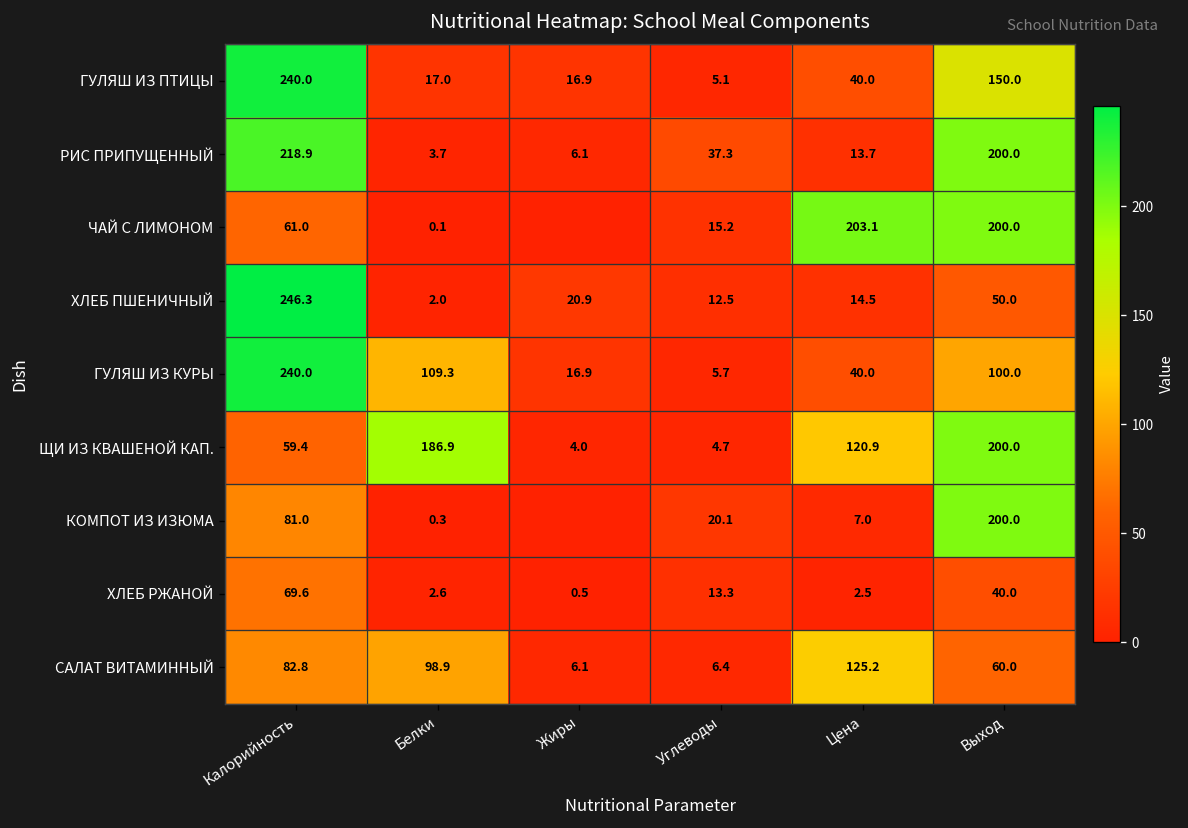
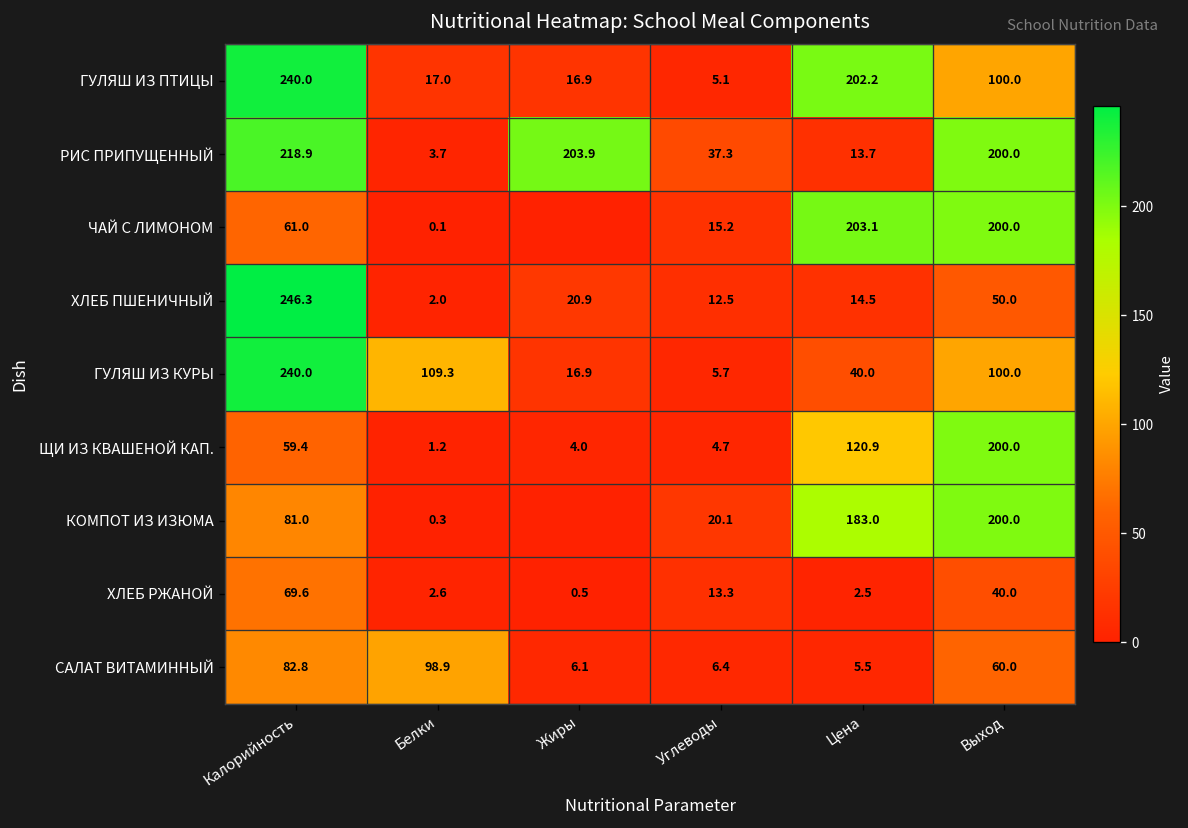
  {
    "ГУЛЯШ ИЗ ПТИЦЫ": {
      "Калорийность": 240.0,
      "Белки": 17.0,
      "Жиры": 16.9,
      "Углеводы": 5.1,
-     "Цена": 40.0,
-     "Выход": 150.0
+     "Цена": 202.2,
+     "Выход": 100.0
    },
    "РИС ПРИПУЩЕННЫЙ": {
      "Калорийность": 218.9,
      "Белки": 3.7,
-     "Жиры": 6.1,
+     "Жиры": 203.9,
      "Углеводы": 37.3,
      "Цена": 13.7,
      "Выход": 200.0
    },
    "ЧАЙ С ЛИМОНОМ": {
      "Калорийность": 61.0,
      "Белки": 0.1,
      "Углеводы": 15.2,
      "Цена": 203.1,
      "Выход": 200.0
    },
    "ХЛЕБ ПШЕНИЧНЫЙ": {
      "Калорийность": 246.3,
      "Белки": 2.0,
      "Жиры": 20.9,
      "Углеводы": 12.5,
      "Цена": 14.5,
      "Выход": 50.0
    },
    "ГУЛЯШ ИЗ КУРЫ": {
      "Калорийность": 240.0,
      "Белки": 109.3,
      "Жиры": 16.9,
      "Углеводы": 5.7,
      "Цена": 40.0,
      "Выход": 100.0
    },
    "ЩИ ИЗ КВАШЕНОЙ КАП.": {
      "Калорийность": 59.4,
-     "Белки": 186.9,
+     "Белки": 1.2,
      "Жиры": 4.0,
      "Углеводы": 4.7,
      "Цена": 120.9,
      "Выход": 200.0
    },
    "КОМПОТ ИЗ ИЗЮМА": {
      "Калорийность": 81.0,
      "Белки": 0.3,
      "Углеводы": 20.1,
-     "Цена": 7.0,
+     "Цена": 183.0,
      "Выход": 200.0
    },
    "ХЛЕБ РЖАНОЙ": {
      "Калорийность": 69.6,
      "Белки": 2.6,
      "Жиры": 0.5,
      "Углеводы": 13.3,
      "Цена": 2.5,
      "Выход": 40.0
    },
    "САЛАТ ВИТАМИННЫЙ": {
      "Калорийность": 82.8,
      "Белки": 98.9,
      "Жиры": 6.1,
      "Углеводы": 6.4,
-     "Цена": 125.2,
+     "Цена": 5.5,
      "Выход": 60.0
    }
  }
